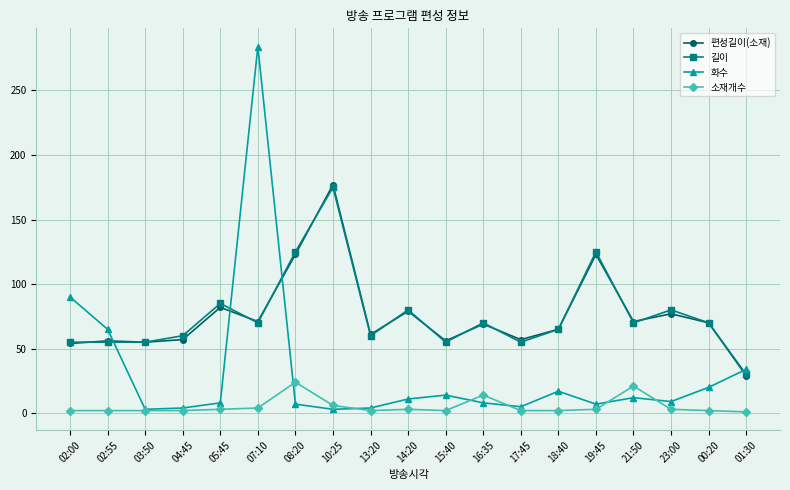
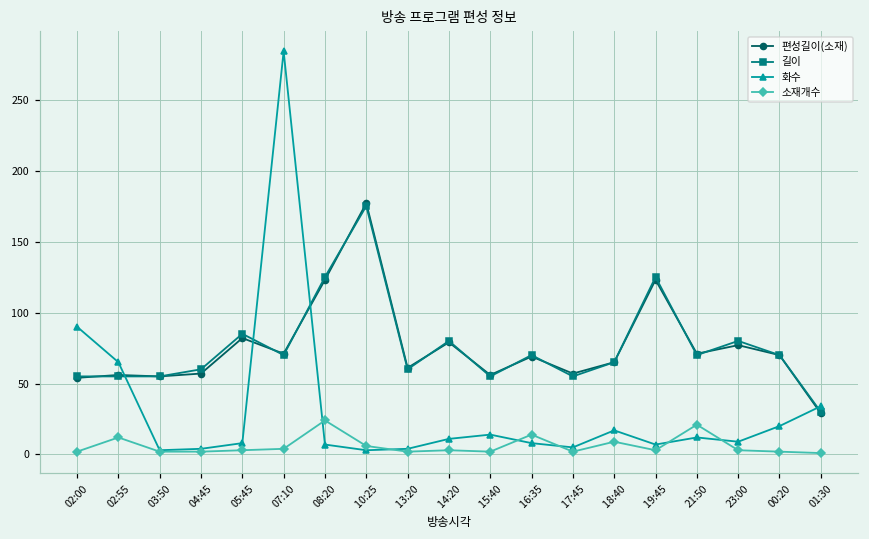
  {
    "소재개수": {
      "02:00": 2,
-     "02:55": 2,
+     "02:55": 12,
      "04:45": 2,
      "05:45": 3,
      "07:10": 4,
      "08:20": 24,
      "10:25": 6,
      "13:20": 2,
      "14:20": 3,
      "15:40": 2,
      "16:35": 14,
      "17:45": 2,
-     "18:40": 2,
+     "18:40": 9,
      "19:45": 3,
      "21:50": 21,
      "23:00": 3,
      "00:20": 2,
      "01:30": 1
    }
  }
